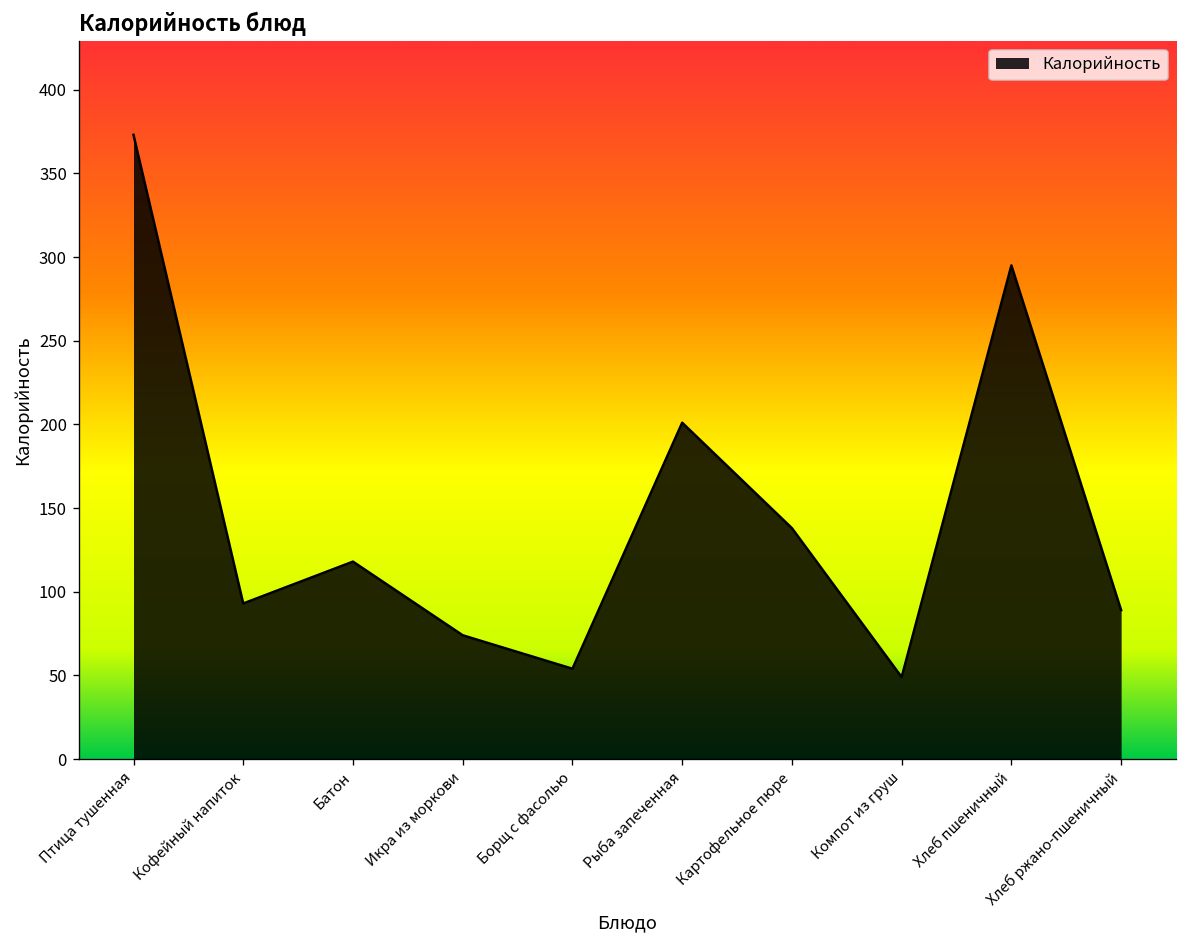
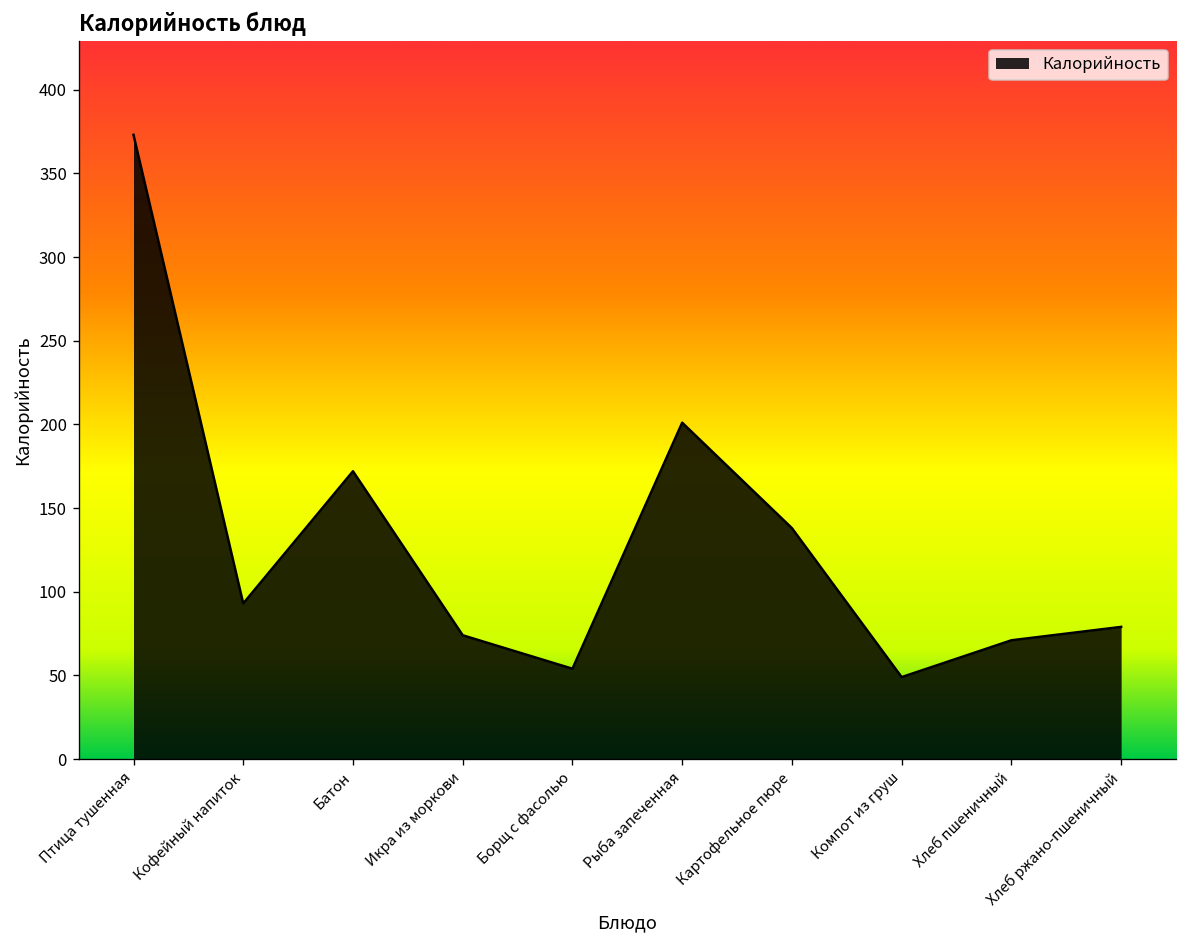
  {
    "Птица тушенная": 373,
    "Кофейный напиток": 93,
-   "Батон": 118,
+   "Батон": 172,
    "Икра из моркови": 74,
    "Борщ с фасолью": 54,
    "Рыба запеченная": 201,
    "Картофельное пюре": 138,
    "Компот из груш": 49,
-   "Хлеб пшеничный": 295,
-   "Хлеб ржано-пшеничный": 89
+   "Хлеб пшеничный": 71,
+   "Хлеб ржано-пшеничный": 79
  }
